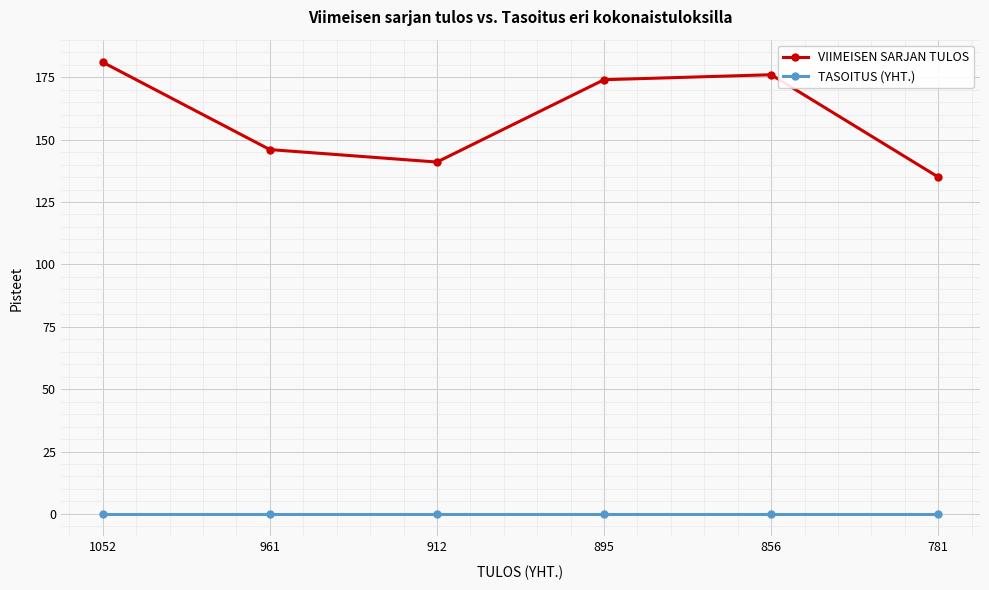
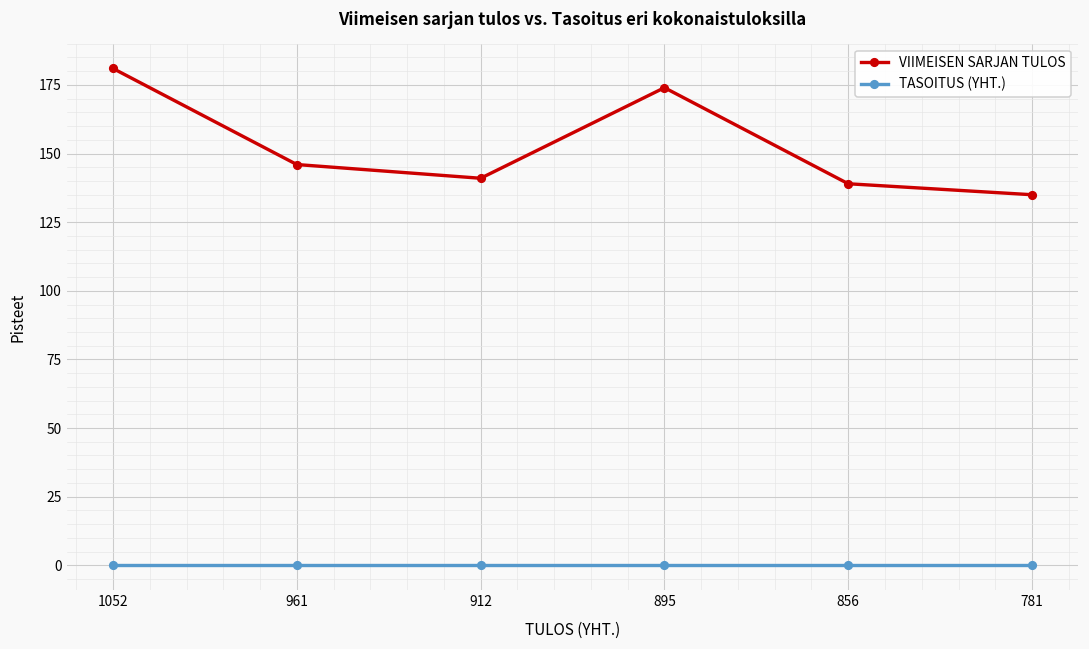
  {
    "VIIMEISEN SARJAN TULOS": {
      "1052": 181,
      "961": 146,
      "912": 141,
      "895": 174,
-     "856": 176,
+     "856": 139,
      "781": 135
    },
    "TASOITUS (YHT.)": {
      "1052": 0,
      "961": 0,
      "912": 0,
      "895": 0,
      "856": 0,
      "781": 0
    }
  }
